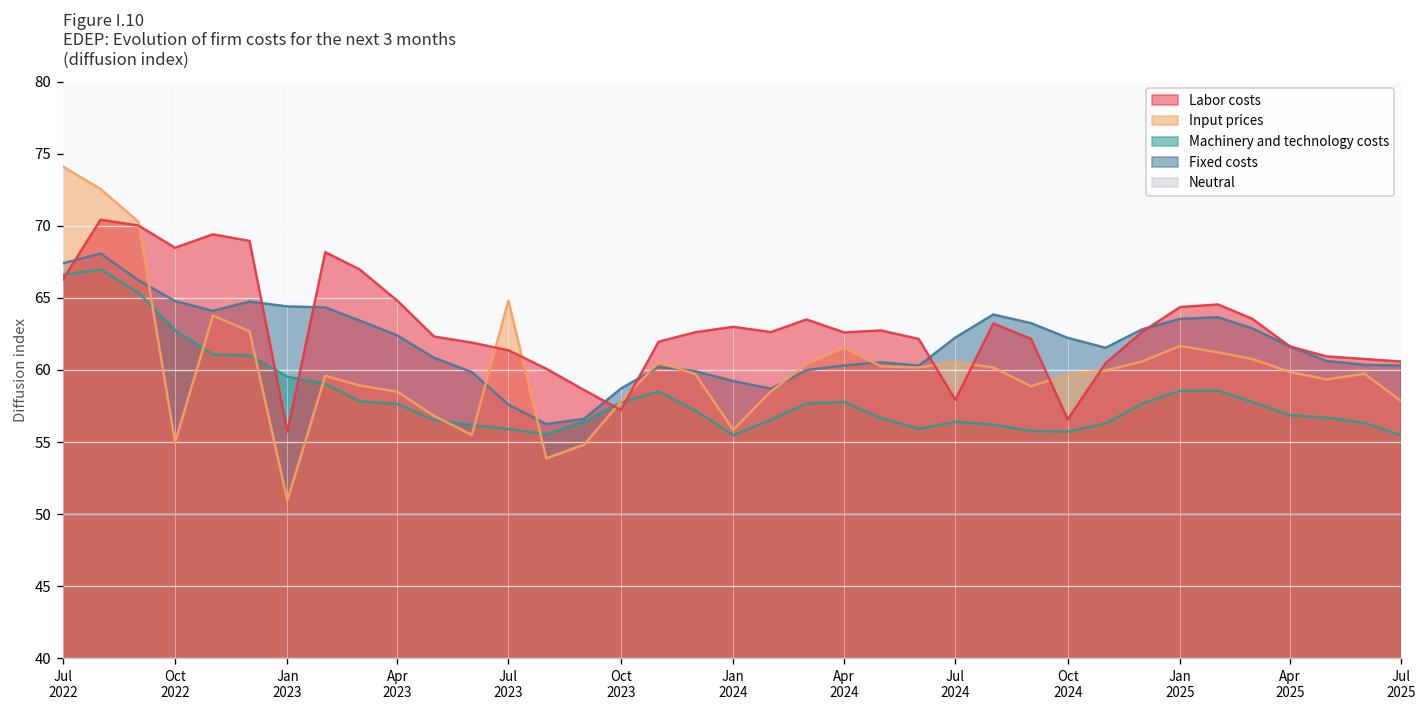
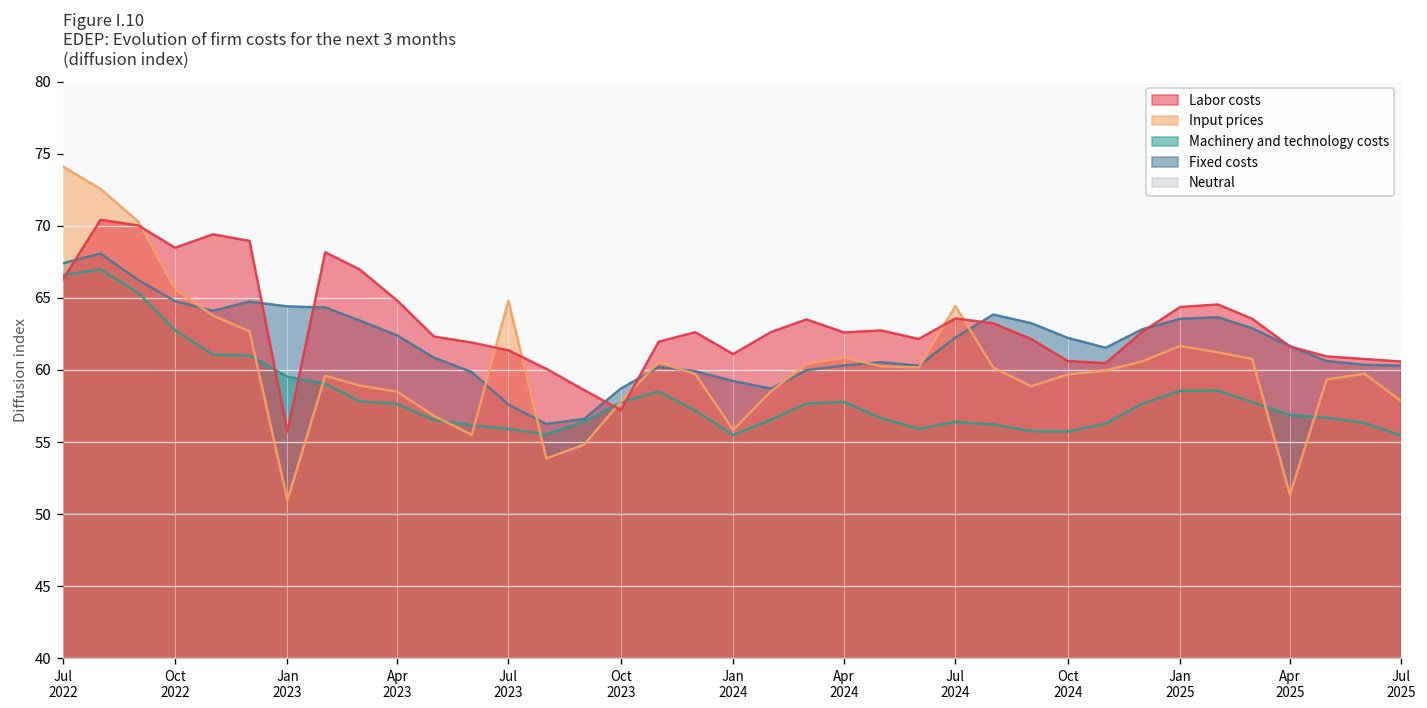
  {
    "Neutral": {
      "Jul 2022": 50.0,
      "Oct 2022": 50.0,
      "Jan 2023": 50.0,
      "Apr 2023": 50.0,
      "Jul 2023": 50.0,
      "Oct 2023": 50.0,
      "Jan 2024": 50.0,
      "Apr 2024": 50.0,
      "Jul 2024": 50.0,
      "Oct 2024": 50.0,
      "Jan 2025": 50.0,
      "Apr 2025": 50.0,
      "Jul 2025": 50.0
    },
    "Input prices": {
      "Jul 2022": 74.1,
-     "Oct 2022": 55.0,
+     "Oct 2022": 65.6,
      "Jan 2023": 51.0,
      "Apr 2023": 58.5,
      "Jul 2023": 64.8,
      "Jan 2024": 55.9,
-     "Apr 2024": 61.6,
-     "Jul 2024": 60.6,
+     "Apr 2024": 60.9,
+     "Jul 2024": 64.4,
      "Oct 2024": 59.7,
      "Jan 2025": 61.7,
-     "Apr 2025": 59.9,
+     "Apr 2025": 51.4,
      "Jul 2025": 57.8
    },
    "Labor costs": {
      "Jul 2022": 66.3,
      "Oct 2022": 68.5,
      "Jan 2023": 55.7,
      "Apr 2023": 64.8,
      "Jul 2023": 61.4,
      "Oct 2023": 57.2,
-     "Jan 2024": 63.0,
+     "Jan 2024": 61.1,
      "Apr 2024": 62.6,
-     "Jul 2024": 57.9,
-     "Oct 2024": 56.6,
+     "Jul 2024": 63.6,
+     "Oct 2024": 60.6,
      "Jan 2025": 64.4,
      "Jul 2025": 60.6
    }
  }
